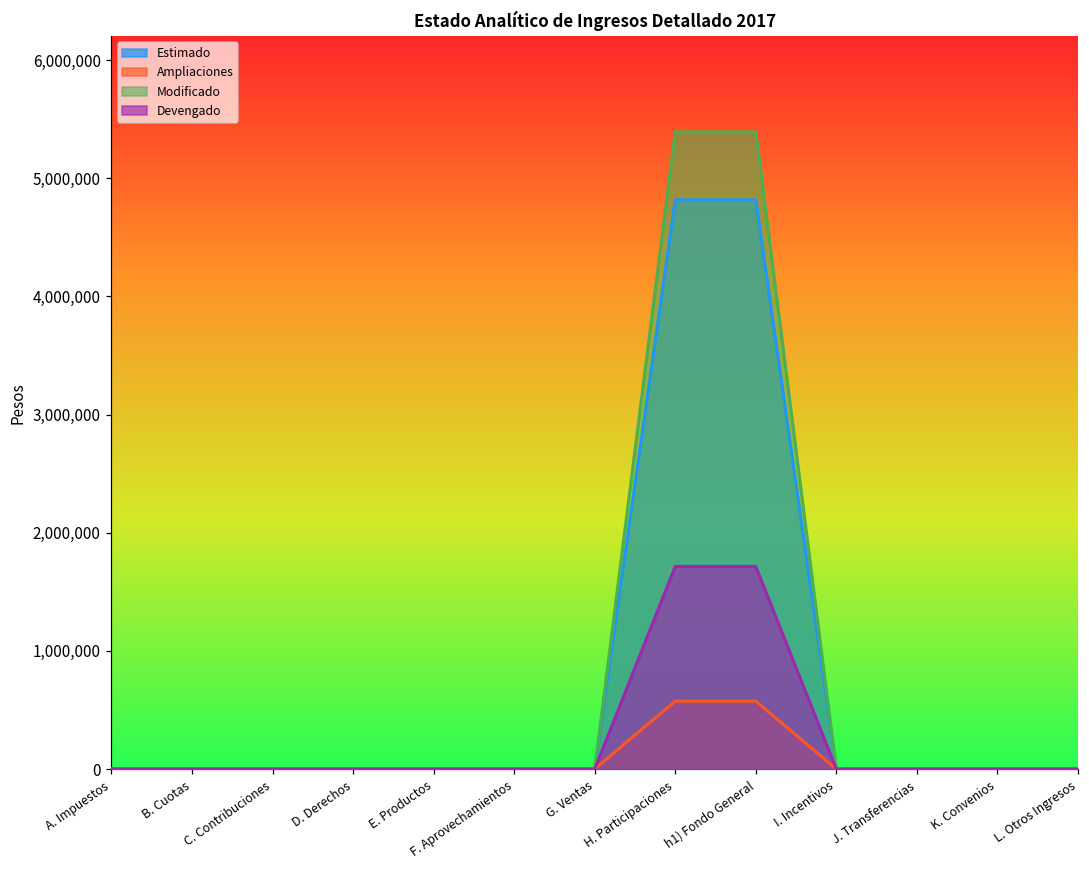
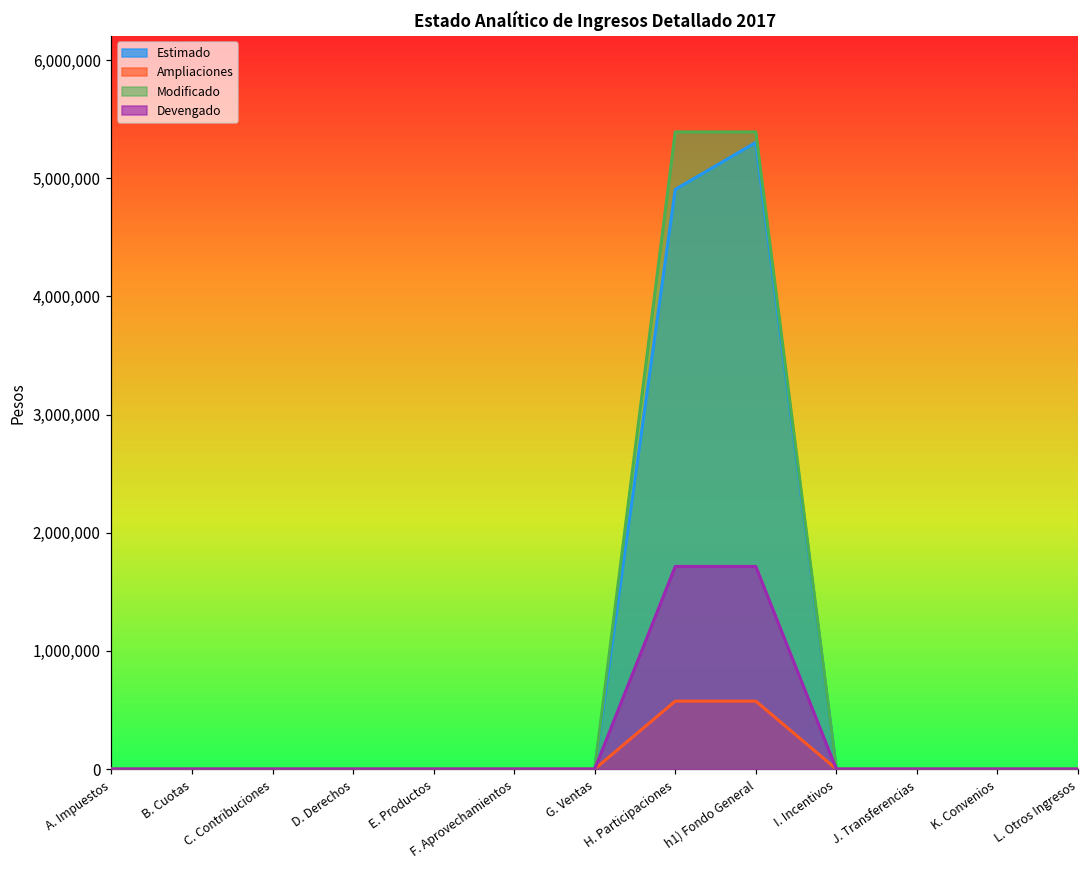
  {
    "Estimado": {
-     "H. Participaciones": "4,820,000",
-     "h1) Fondo General": "4,820,000"
+     "H. Participaciones": "4,900,000",
+     "h1) Fondo General": "5,300,000"
    },
    "Ampliaciones": {
      "H. Participaciones": "570,000",
      "h1) Fondo General": "570,000"
    },
    "Modificado": {
      "H. Participaciones": "5,390,000",
      "h1) Fondo General": "5,390,000"
    },
    "Devengado": {
      "H. Participaciones": "1,710,000",
      "h1) Fondo General": "1,710,000"
    }
  }
